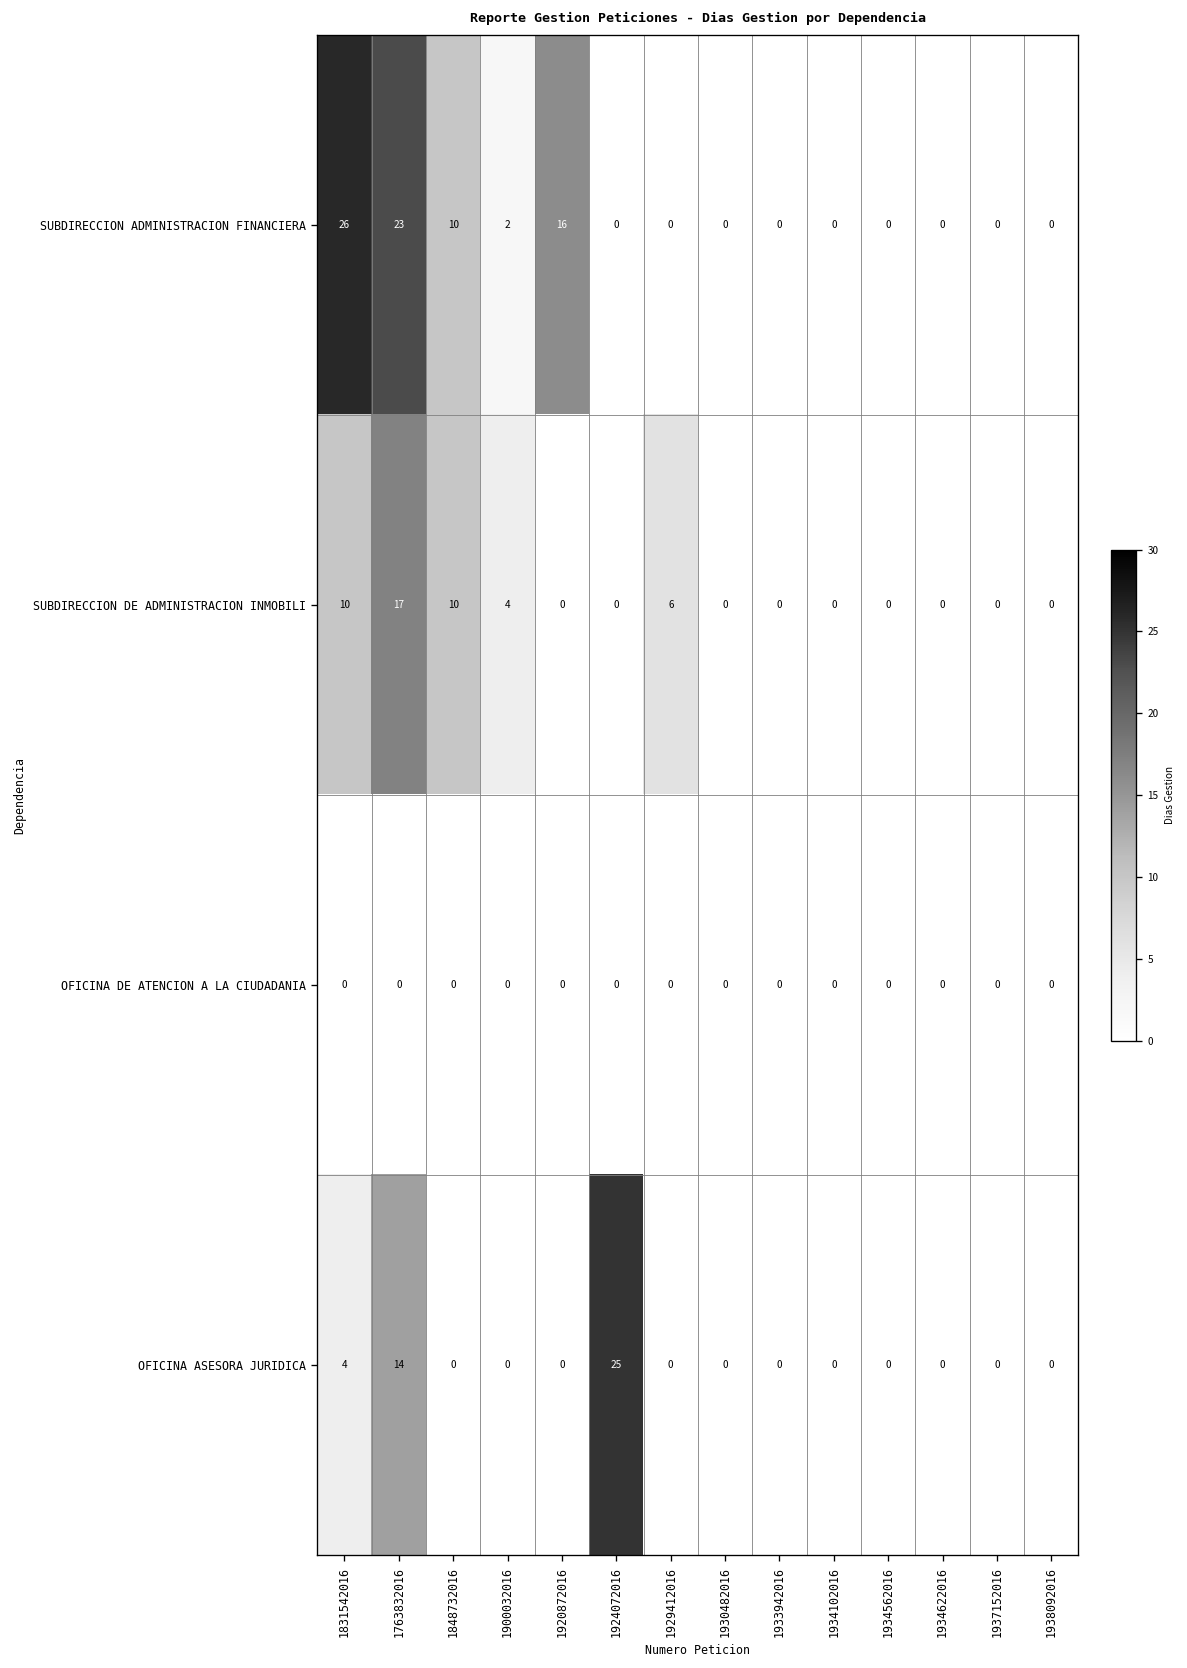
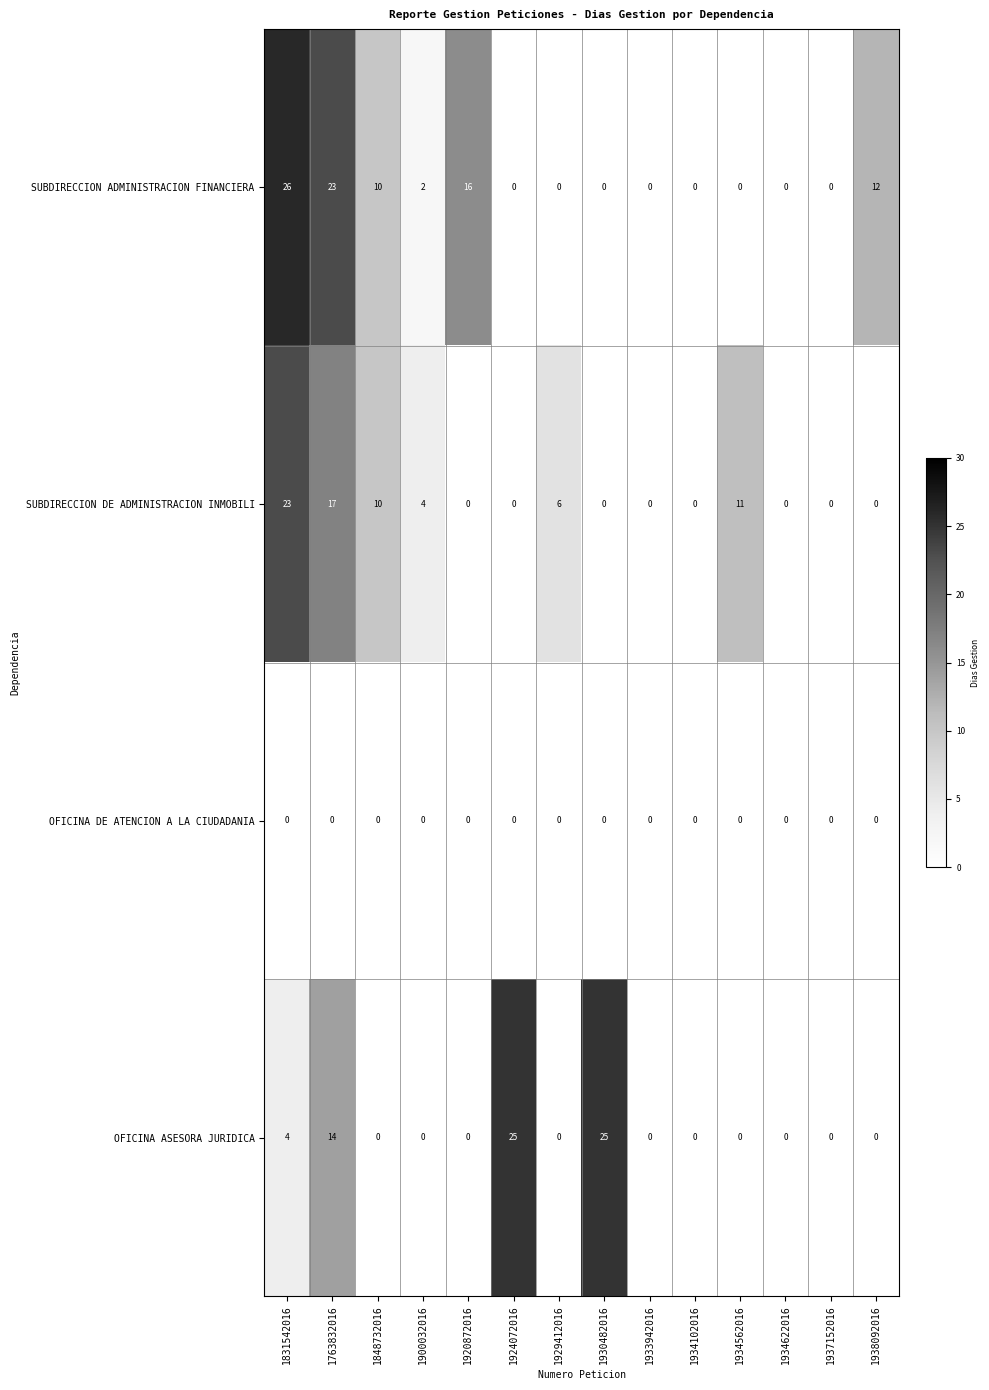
  {
    "SUBDIRECCION ADMINISTRACION FINANCIERA": {
      "1831542016": 26,
      "1763832016": 23,
      "1848732016": 10,
      "1900032016": 2,
      "1920872016": 16,
      "1924072016": 0,
      "1929412016": 0,
      "1930482016": 0,
      "1933942016": 0,
      "1934102016": 0,
      "1934562016": 0,
      "1934622016": 0,
      "1937152016": 0,
-     "1938092016": 0
+     "1938092016": 12
    },
    "SUBDIRECCION DE ADMINISTRACION INMOBILI": {
-     "1831542016": 10,
+     "1831542016": 23,
      "1763832016": 17,
      "1848732016": 10,
      "1900032016": 4,
      "1920872016": 0,
      "1924072016": 0,
      "1929412016": 6,
      "1930482016": 0,
      "1933942016": 0,
      "1934102016": 0,
-     "1934562016": 0,
+     "1934562016": 11,
      "1934622016": 0,
      "1937152016": 0,
      "1938092016": 0
    },
    "OFICINA DE ATENCION A LA CIUDADANIA": {
      "1831542016": 0,
      "1763832016": 0,
      "1848732016": 0,
      "1900032016": 0,
      "1920872016": 0,
      "1924072016": 0,
      "1929412016": 0,
      "1930482016": 0,
      "1933942016": 0,
      "1934102016": 0,
      "1934562016": 0,
      "1934622016": 0,
      "1937152016": 0,
      "1938092016": 0
    },
    "OFICINA ASESORA JURIDICA": {
      "1831542016": 4,
      "1763832016": 14,
      "1848732016": 0,
      "1900032016": 0,
      "1920872016": 0,
      "1924072016": 25,
      "1929412016": 0,
-     "1930482016": 0,
+     "1930482016": 25,
      "1933942016": 0,
      "1934102016": 0,
      "1934562016": 0,
      "1934622016": 0,
      "1937152016": 0,
      "1938092016": 0
    }
  }
